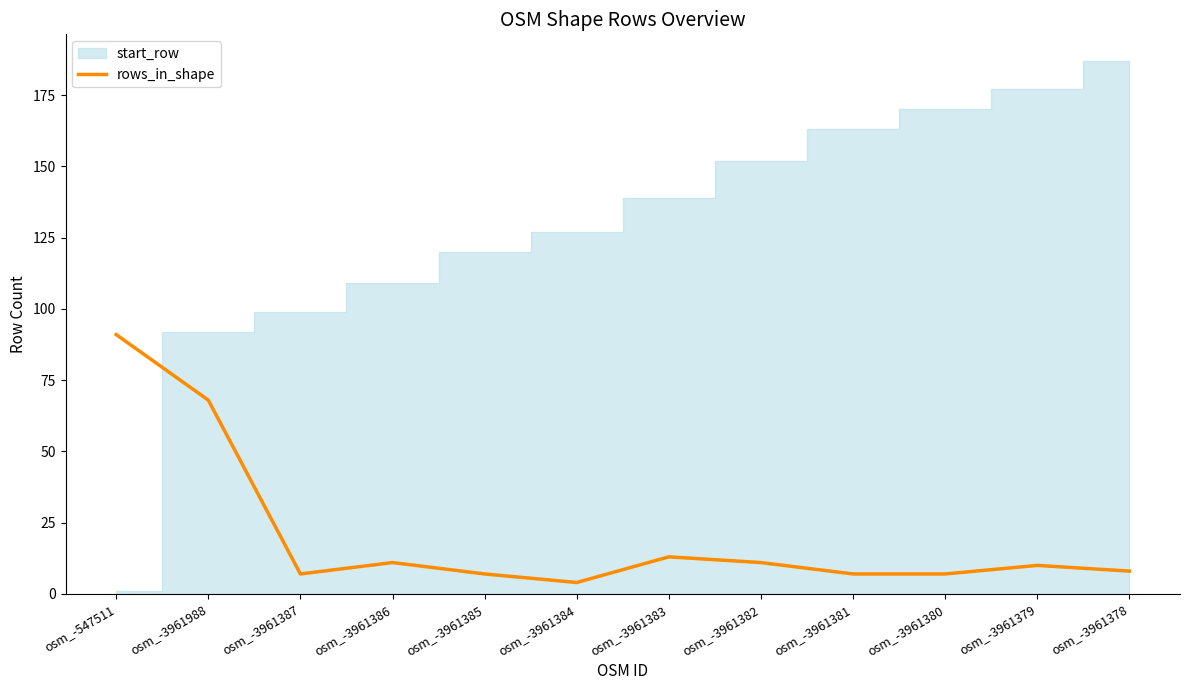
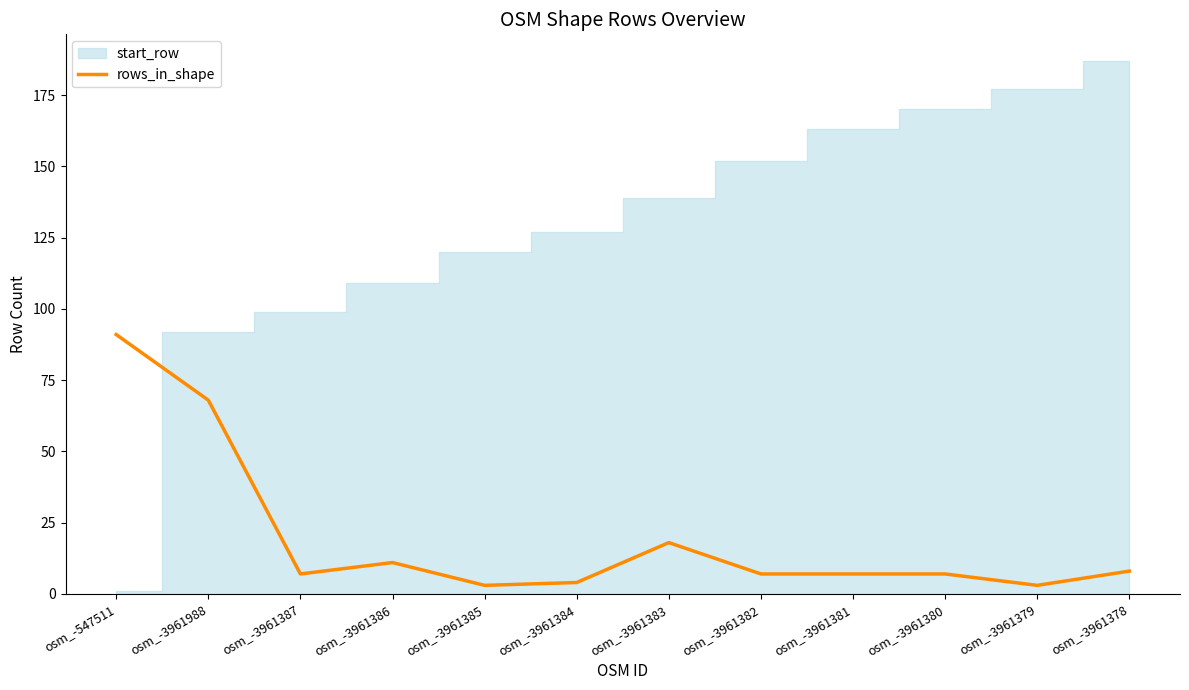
  {
    "rows_in_shape": {
      "osm_-547511": 91,
      "osm_-3961988": 68,
      "osm_-3961387": 7,
      "osm_-3961386": 11,
-     "osm_-3961385": 7,
+     "osm_-3961385": 3,
      "osm_-3961384": 4,
-     "osm_-3961383": 13,
-     "osm_-3961382": 11,
+     "osm_-3961383": 18,
+     "osm_-3961382": 7,
      "osm_-3961381": 7,
      "osm_-3961380": 7,
-     "osm_-3961379": 10,
+     "osm_-3961379": 3,
      "osm_-3961378": 8
    }
  }
